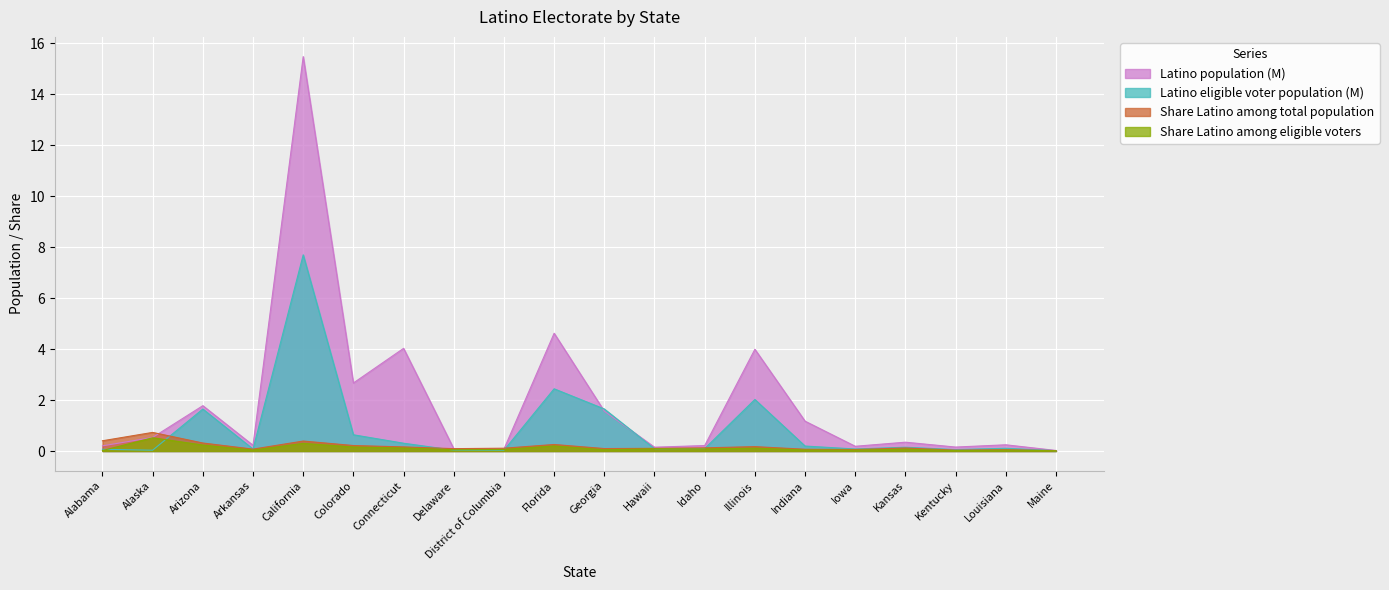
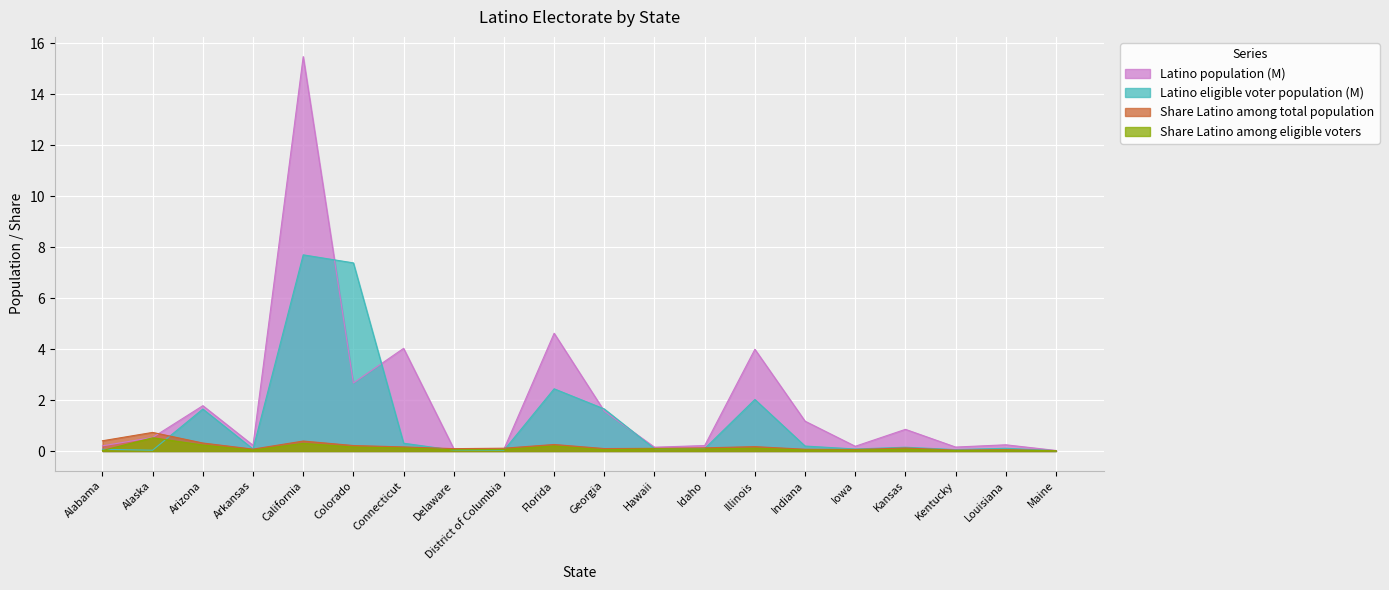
  {
    "Latino population (M)": {
      "Alabama": 0.2,
      "Arizona": 1.8,
      "Arkansas": 0.2,
      "California": 15.5,
      "Colorado": 2.7,
      "Connecticut": 4.0,
      "Florida": 4.6,
      "Illinois": 4.0,
      "Indiana": 1.2,
      "Iowa": 0.2,
-     "Kansas": 0.3,
+     "Kansas": 0.9,
      "Louisiana": 0.2
    },
    "Latino eligible voter population (M)": {
      "Alaska": 0.0,
      "Arizona": 1.6,
      "California": 7.7,
-     "Colorado": 0.6,
+     "Colorado": 7.4,
      "Connecticut": 0.3,
      "Florida": 2.4,
      "Illinois": 2.0,
      "Indiana": 0.2
    },
    "Share Latino among total population": {
      "Alabama": 0.4,
      "Alaska": 0.7
    }
  }
